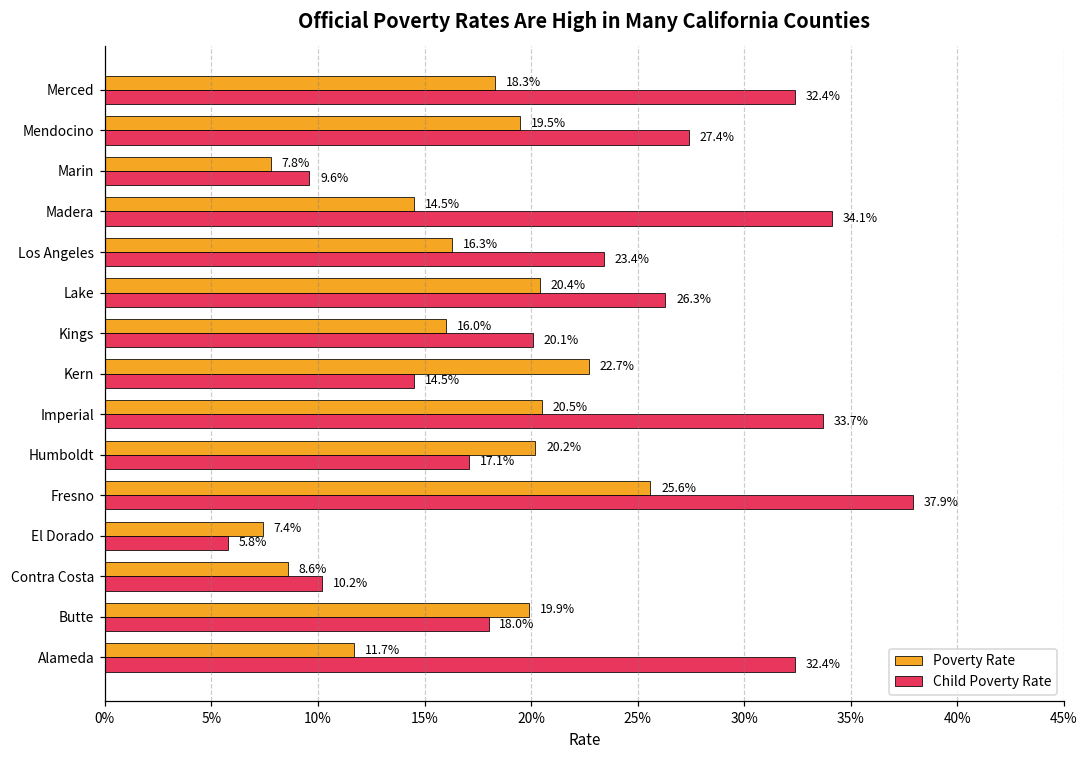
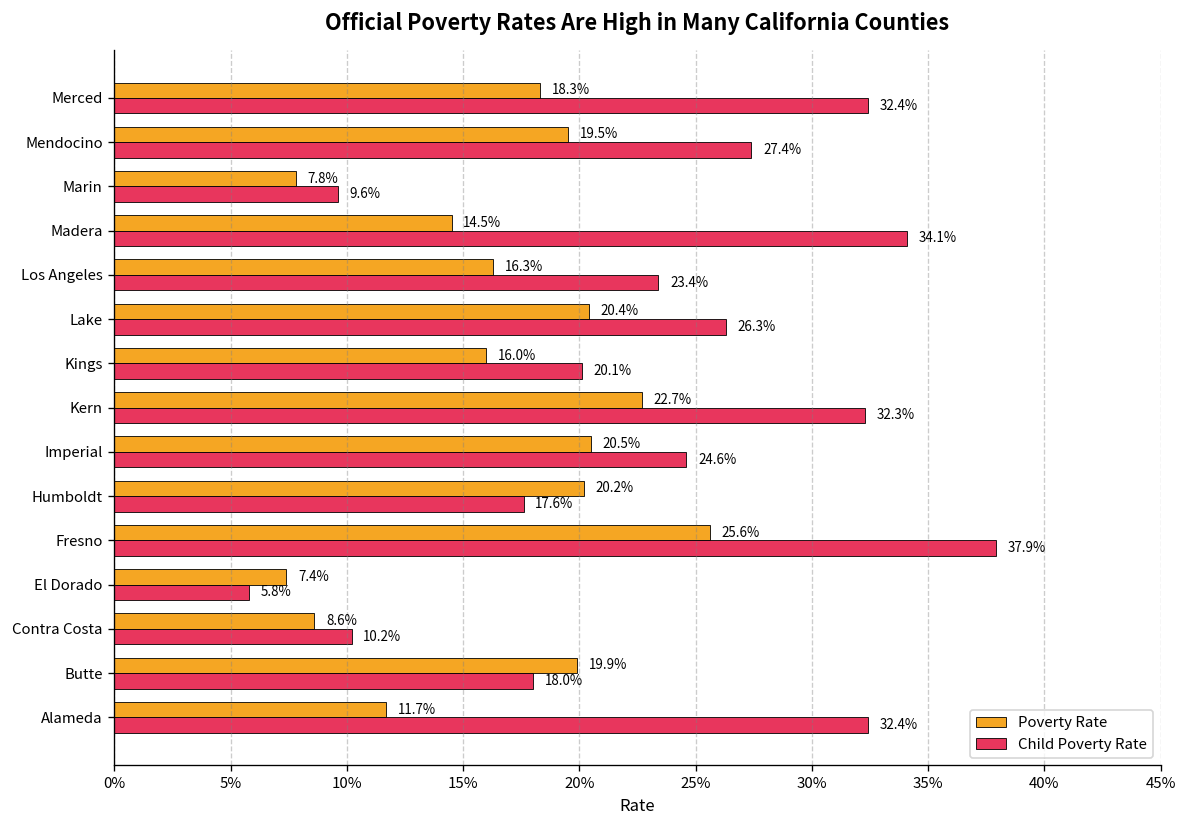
  {
    "Poverty Rate": {
      "Merced": "18.3%",
      "Mendocino": "19.5%",
      "Marin": "7.8%",
      "Madera": "14.5%",
      "Los Angeles": "16.3%",
      "Lake": "20.4%",
      "Kings": "16.0%",
      "Kern": "22.7%",
      "Imperial": "20.5%",
      "Humboldt": "20.2%",
      "Fresno": "25.6%",
      "El Dorado": "7.4%",
      "Contra Costa": "8.6%",
      "Butte": "19.9%",
      "Alameda": "11.7%"
    },
    "Child Poverty Rate": {
      "Merced": "32.4%",
      "Mendocino": "27.4%",
      "Marin": "9.6%",
      "Madera": "34.1%",
      "Los Angeles": "23.4%",
      "Lake": "26.3%",
      "Kings": "20.1%",
-     "Kern": "14.5%",
-     "Imperial": "33.7%",
-     "Humboldt": "17.1%",
+     "Kern": "32.3%",
+     "Imperial": "24.6%",
+     "Humboldt": "17.6%",
      "Fresno": "37.9%",
      "El Dorado": "5.8%",
      "Contra Costa": "10.2%",
      "Butte": "18.0%",
      "Alameda": "32.4%"
    }
  }
